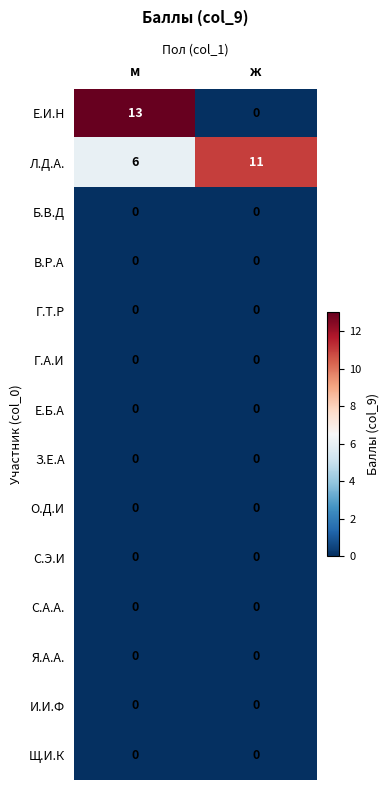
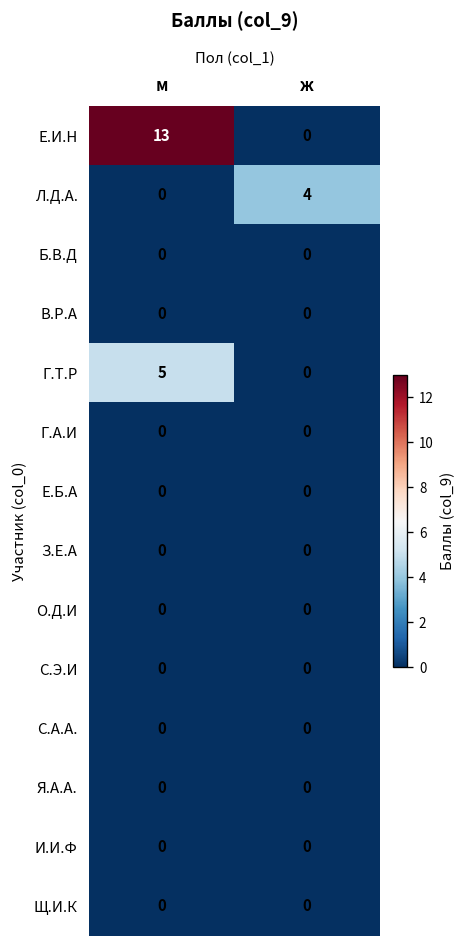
  {
    "Е.И.Н": {
      "м": 13,
      "ж": 0
    },
    "Л.Д.А.": {
-     "м": 6,
-     "ж": 11
+     "м": 0,
+     "ж": 4
    },
    "Б.В.Д": {
      "м": 0,
      "ж": 0
    },
    "В.Р.А": {
      "м": 0,
      "ж": 0
    },
    "Г.Т.Р": {
-     "м": 0,
+     "м": 5,
      "ж": 0
    },
    "Г.А.И": {
      "м": 0,
      "ж": 0
    },
    "Е.Б.А": {
      "м": 0,
      "ж": 0
    },
    "З.Е.А": {
      "м": 0,
      "ж": 0
    },
    "О.Д.И": {
      "м": 0,
      "ж": 0
    },
    "С.Э.И": {
      "м": 0,
      "ж": 0
    },
    "С.А.А.": {
      "м": 0,
      "ж": 0
    },
    "Я.А.А.": {
      "м": 0,
      "ж": 0
    },
    "И.И.Ф": {
      "м": 0,
      "ж": 0
    },
    "Щ.И.К": {
      "м": 0,
      "ж": 0
    }
  }
